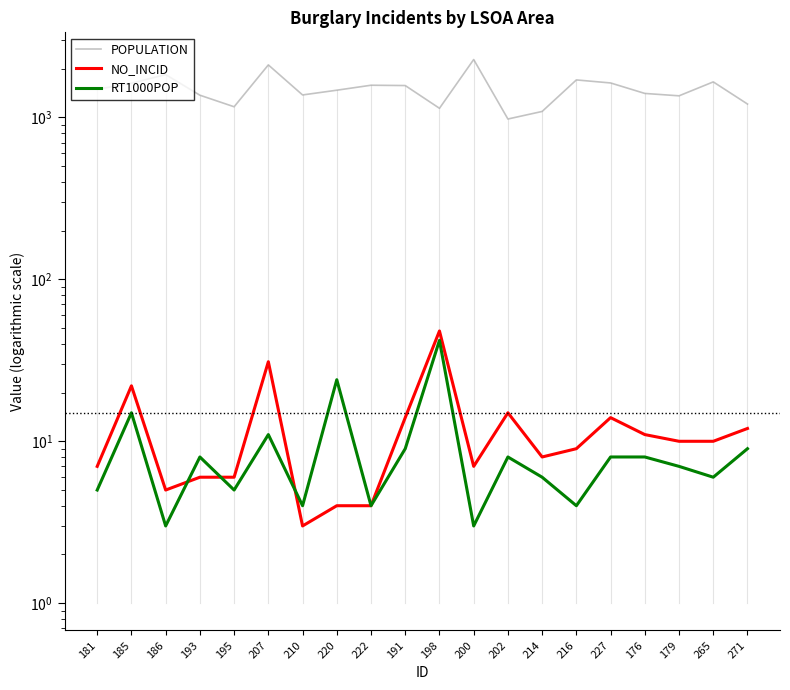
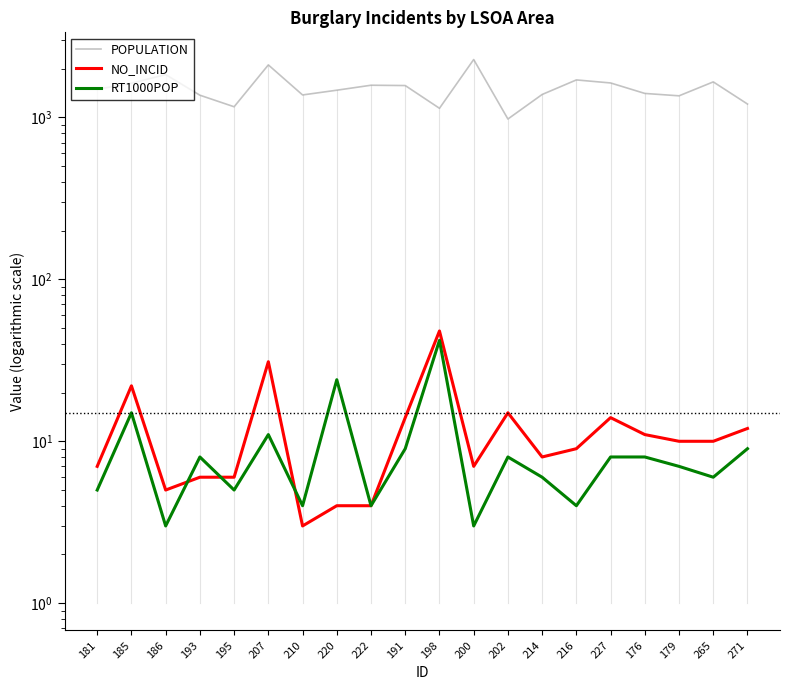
  {
    "POPULATION": {
-     "214": 1100
+     "214": 1400
    },
    "NO_INCID": {
      "181": 7,
      "185": 22,
      "186": 5,
      "193": 6,
      "195": 6,
      "207": 31,
      "210": 3,
      "220": 4,
      "191": 14,
      "198": 48,
      "200": 7,
      "202": 15,
      "214": 8,
      "216": 9,
      "227": 14,
      "176": 11,
      "179": 10,
      "265": 10,
      "271": 12
    },
    "RT1000POP": {
      "181": 5,
      "185": 15,
      "186": 3,
      "193": 8,
      "195": 5,
      "207": 11,
      "210": 4,
      "220": 24,
      "191": 9,
      "198": 42,
      "200": 3,
      "202": 8,
      "214": 6,
      "216": 4,
      "227": 8,
      "176": 8,
      "179": 7,
      "265": 6,
      "271": 9
    }
  }
